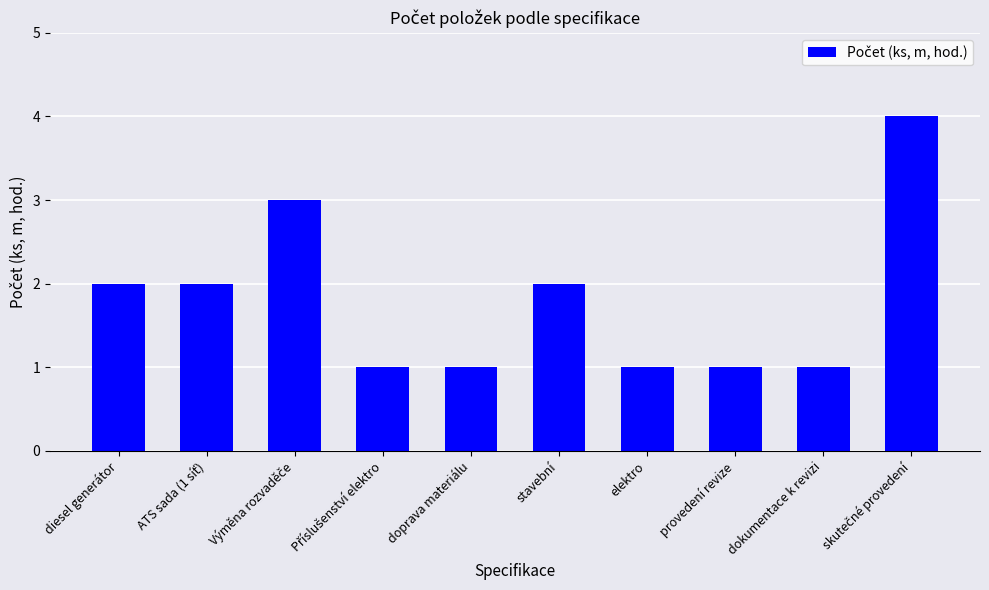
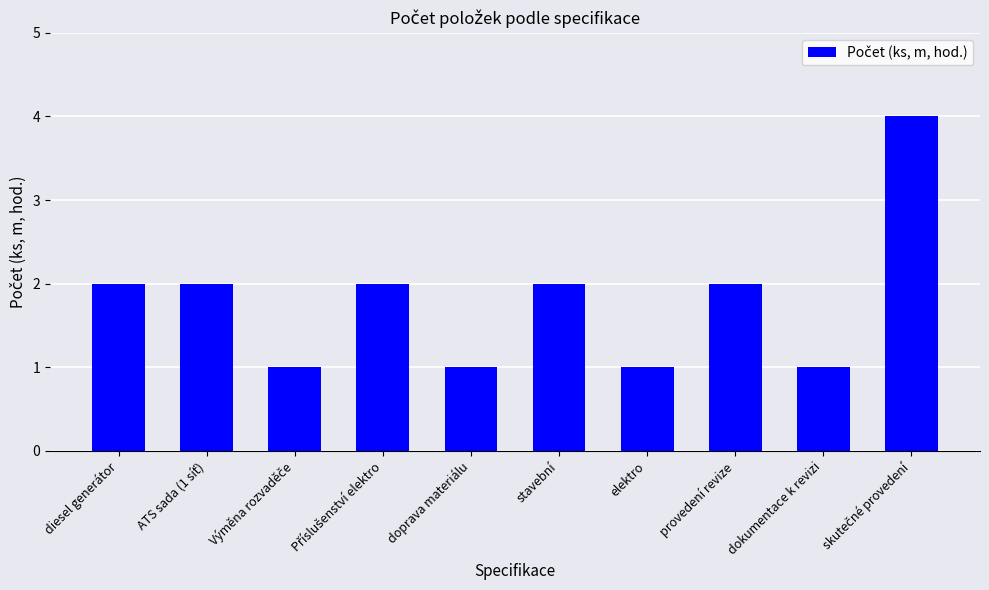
  {
    "diesel generátor": 2,
    "ATS sada (1 síť)": 2,
-   "Výměna rozvaděče": 3,
-   "Příslušenství elektro": 1,
+   "Výměna rozvaděče": 1,
+   "Příslušenství elektro": 2,
    "doprava materiálu": 1,
    "stavební": 2,
    "elektro": 1,
-   "provedení revize": 1,
+   "provedení revize": 2,
    "dokumentace k revizi": 1,
    "skutečné provedení": 4
  }
